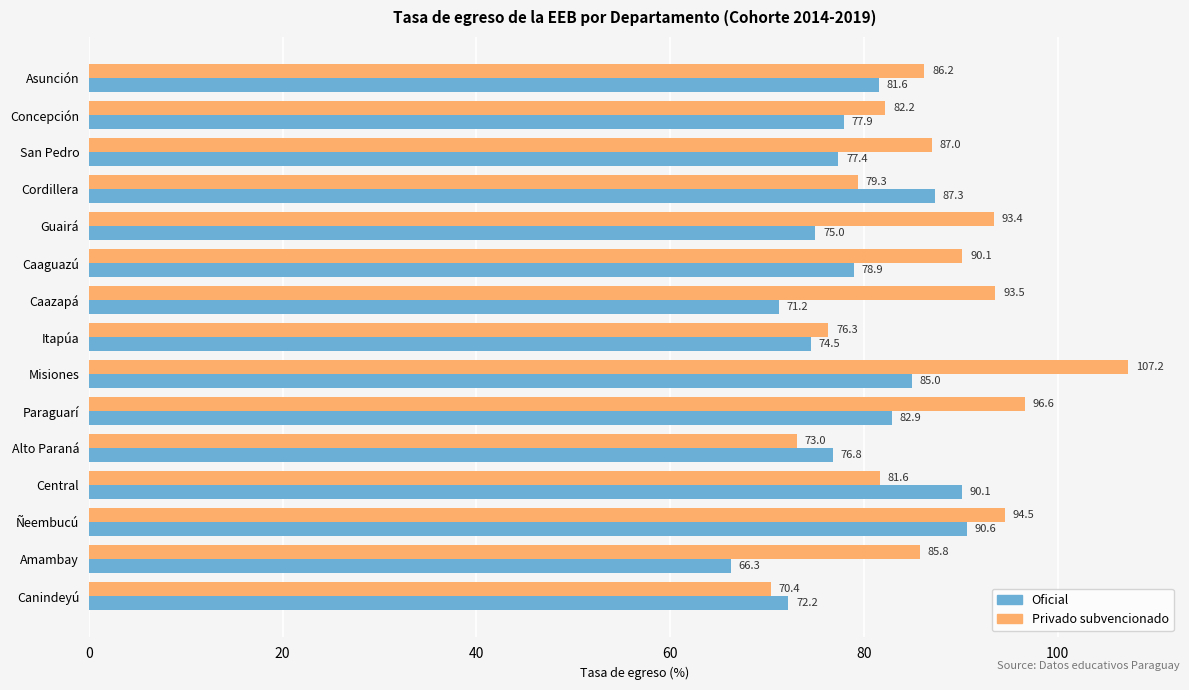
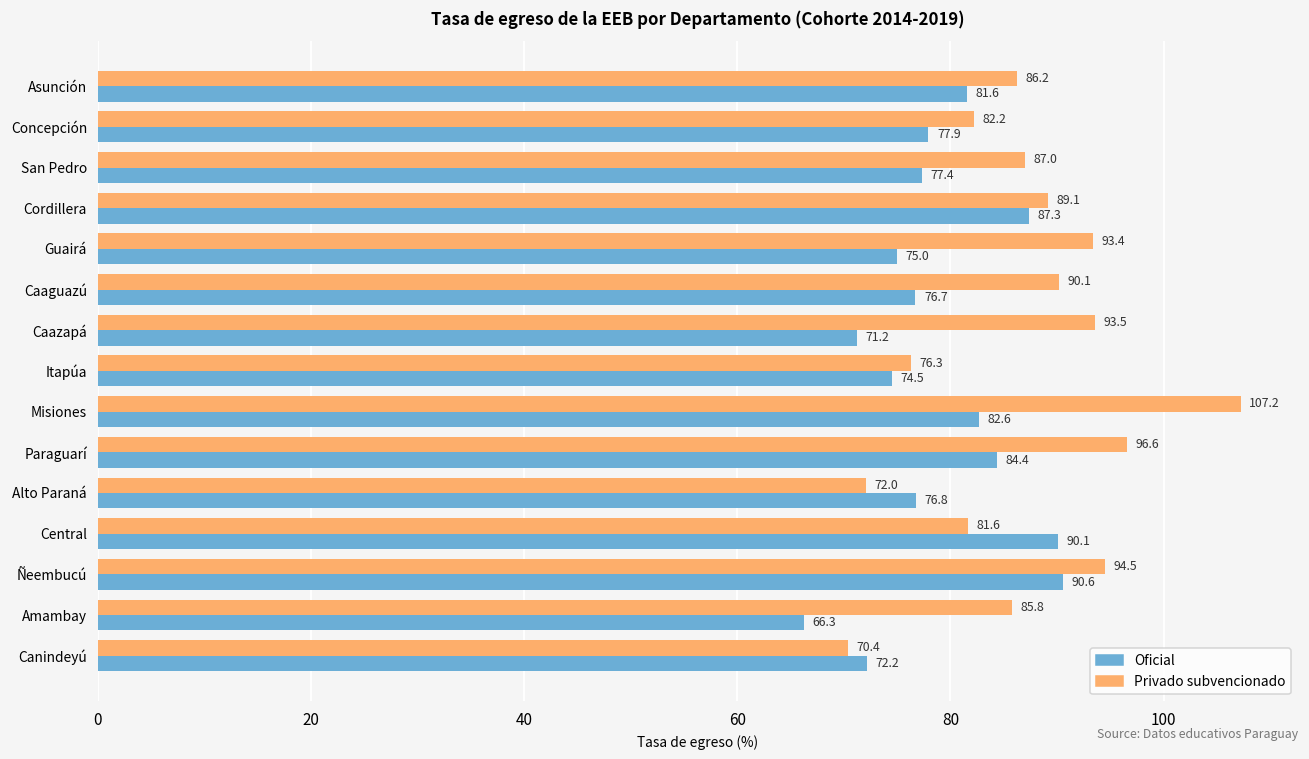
  {
    "Oficial": {
      "Asunción": 81.6,
      "Concepción": 77.9,
      "San Pedro": 77.4,
      "Cordillera": 87.3,
      "Guairá": 75.0,
-     "Caaguazú": 78.9,
+     "Caaguazú": 76.7,
      "Caazapá": 71.2,
      "Itapúa": 74.5,
-     "Misiones": 85.0,
-     "Paraguarí": 82.9,
+     "Misiones": 82.6,
+     "Paraguarí": 84.4,
      "Alto Paraná": 76.8,
      "Central": 90.1,
      "Ñeembucú": 90.6,
      "Amambay": 66.3,
      "Canindeyú": 72.2
    },
    "Privado subvencionado": {
      "Asunción": 86.2,
      "Concepción": 82.2,
      "San Pedro": 87.0,
-     "Cordillera": 79.3,
+     "Cordillera": 89.1,
      "Guairá": 93.4,
      "Caaguazú": 90.1,
      "Caazapá": 93.5,
      "Itapúa": 76.3,
      "Misiones": 107.2,
      "Paraguarí": 96.6,
-     "Alto Paraná": 73.0,
+     "Alto Paraná": 72.0,
      "Central": 81.6,
      "Ñeembucú": 94.5,
      "Amambay": 85.8,
      "Canindeyú": 70.4
    }
  }
